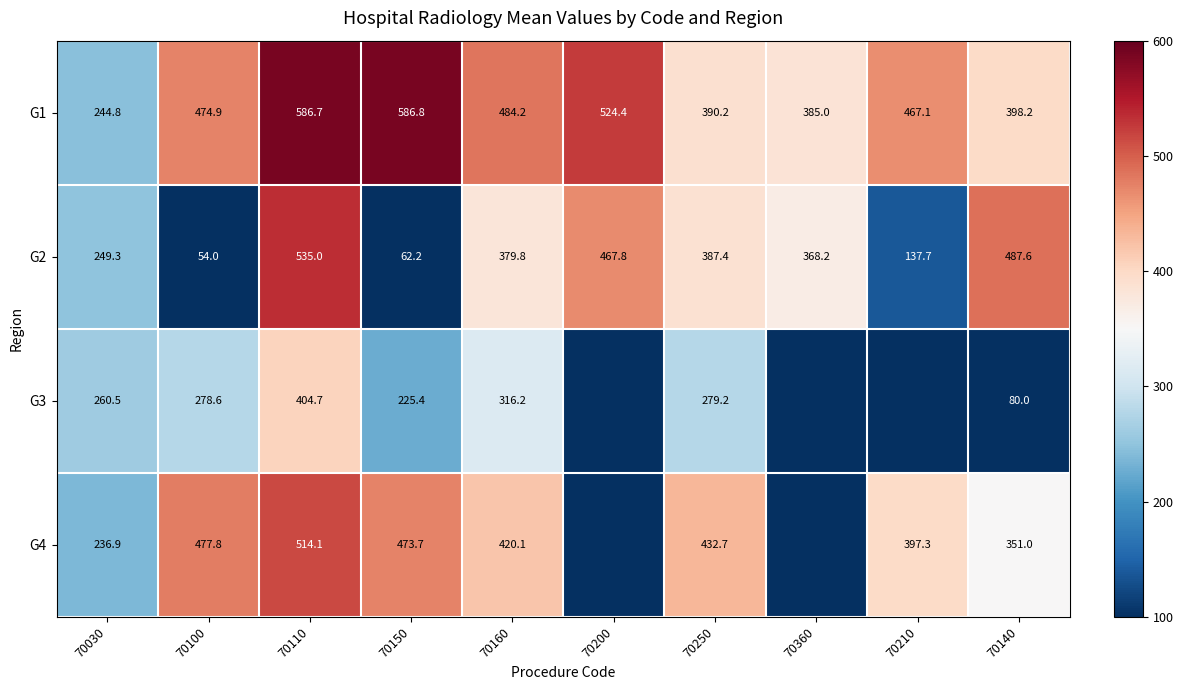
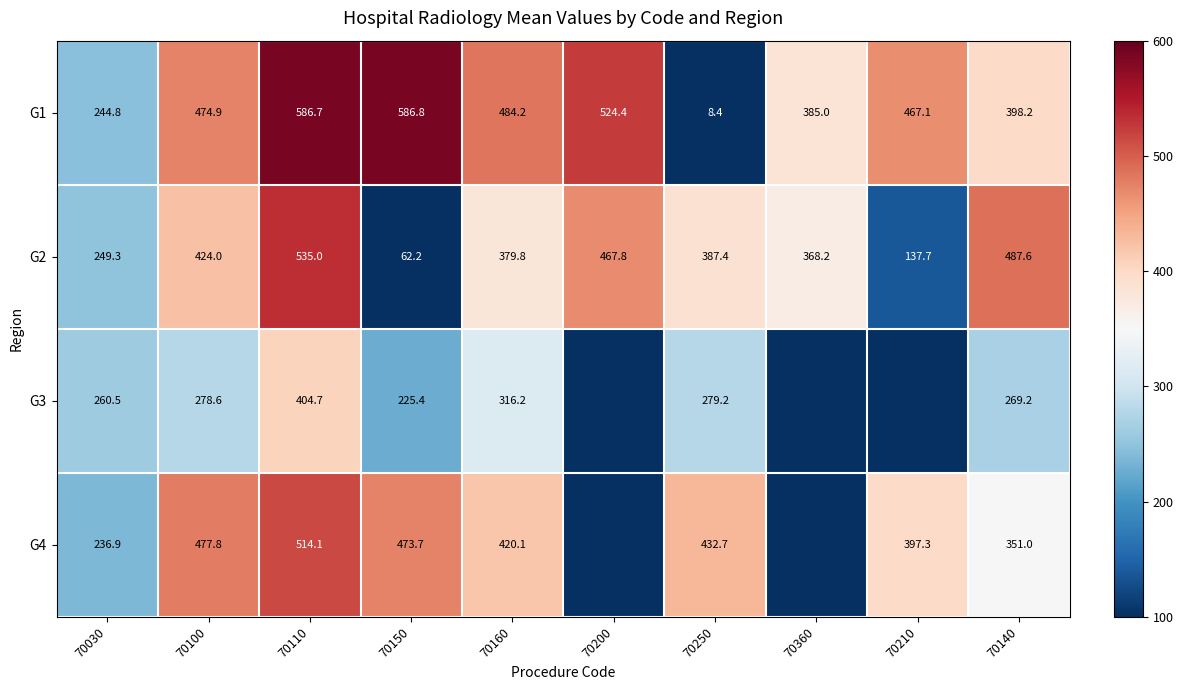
  {
    "G1": {
      "70030": 244.8,
      "70100": 474.9,
      "70110": 586.7,
      "70150": 586.8,
      "70160": 484.2,
      "70200": 524.4,
-     "70250": 390.2,
+     "70250": 8.4,
      "70360": 385.0,
      "70210": 467.1,
      "70140": 398.2
    },
    "G2": {
      "70030": 249.3,
-     "70100": 54.0,
+     "70100": 424.0,
      "70110": 535.0,
      "70150": 62.2,
      "70160": 379.8,
      "70200": 467.8,
      "70250": 387.4,
      "70360": 368.2,
      "70210": 137.7,
      "70140": 487.6
    },
    "G3": {
      "70030": 260.5,
      "70100": 278.6,
      "70110": 404.7,
      "70150": 225.4,
      "70160": 316.2,
      "70250": 279.2,
-     "70140": 80.0
+     "70140": 269.2
    },
    "G4": {
      "70030": 236.9,
      "70100": 477.8,
      "70110": 514.1,
      "70150": 473.7,
      "70160": 420.1,
      "70250": 432.7,
      "70210": 397.3,
      "70140": 351.0
    }
  }
